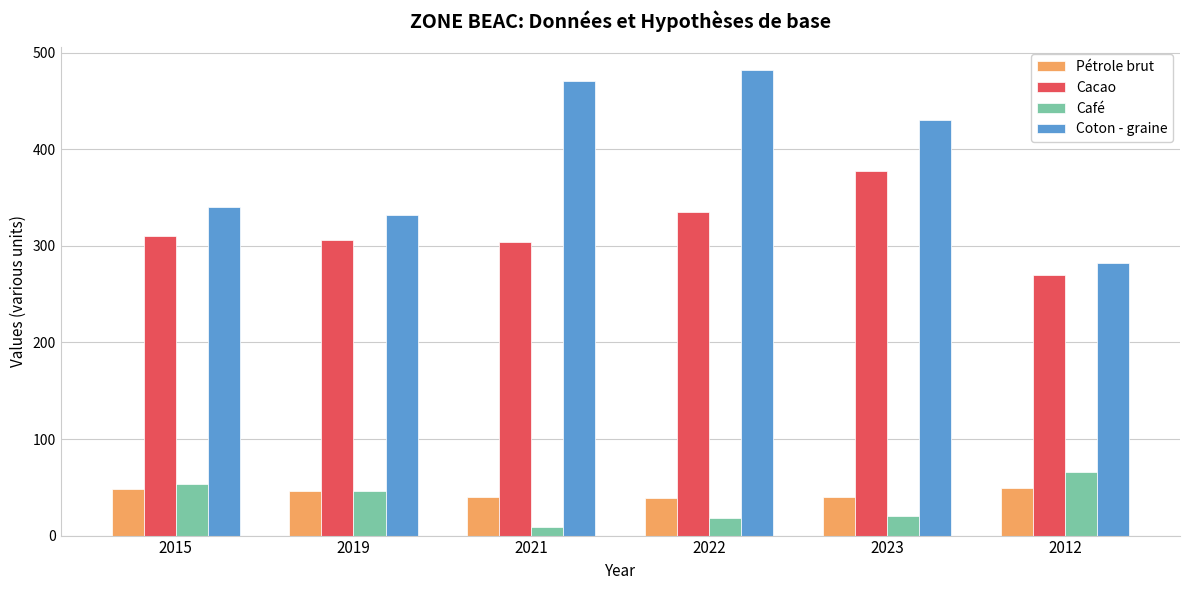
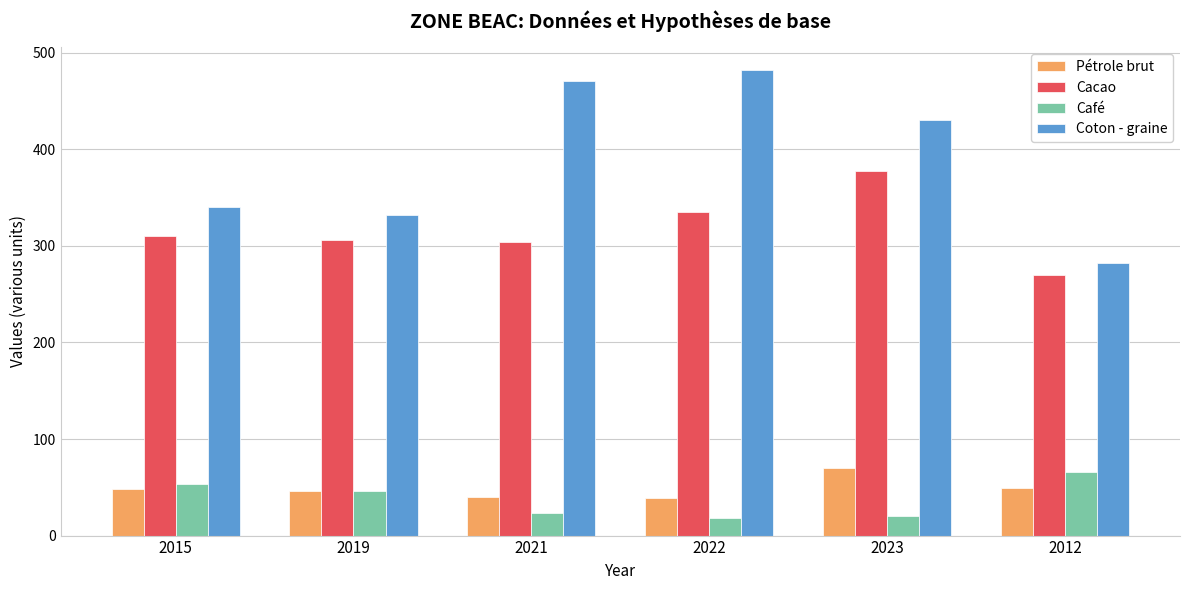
  {
    "Pétrole brut": {
      "2015": 50,
      "2019": 50,
      "2021": 40,
      "2022": 40,
-     "2023": 40,
+     "2023": 70,
      "2012": 50
    },
    "Cacao": {
      "2015": 310,
      "2019": 310,
      "2021": 300,
      "2022": 330,
      "2023": 380,
      "2012": 270
    },
    "Café": {
      "2015": 50,
      "2019": 50,
-     "2021": 10,
+     "2021": 20,
      "2022": 20,
      "2023": 20,
      "2012": 70
    },
    "Coton - graine": {
      "2015": 340,
      "2019": 330,
      "2021": 470,
      "2022": 480,
      "2023": 430,
      "2012": 280
    }
  }
